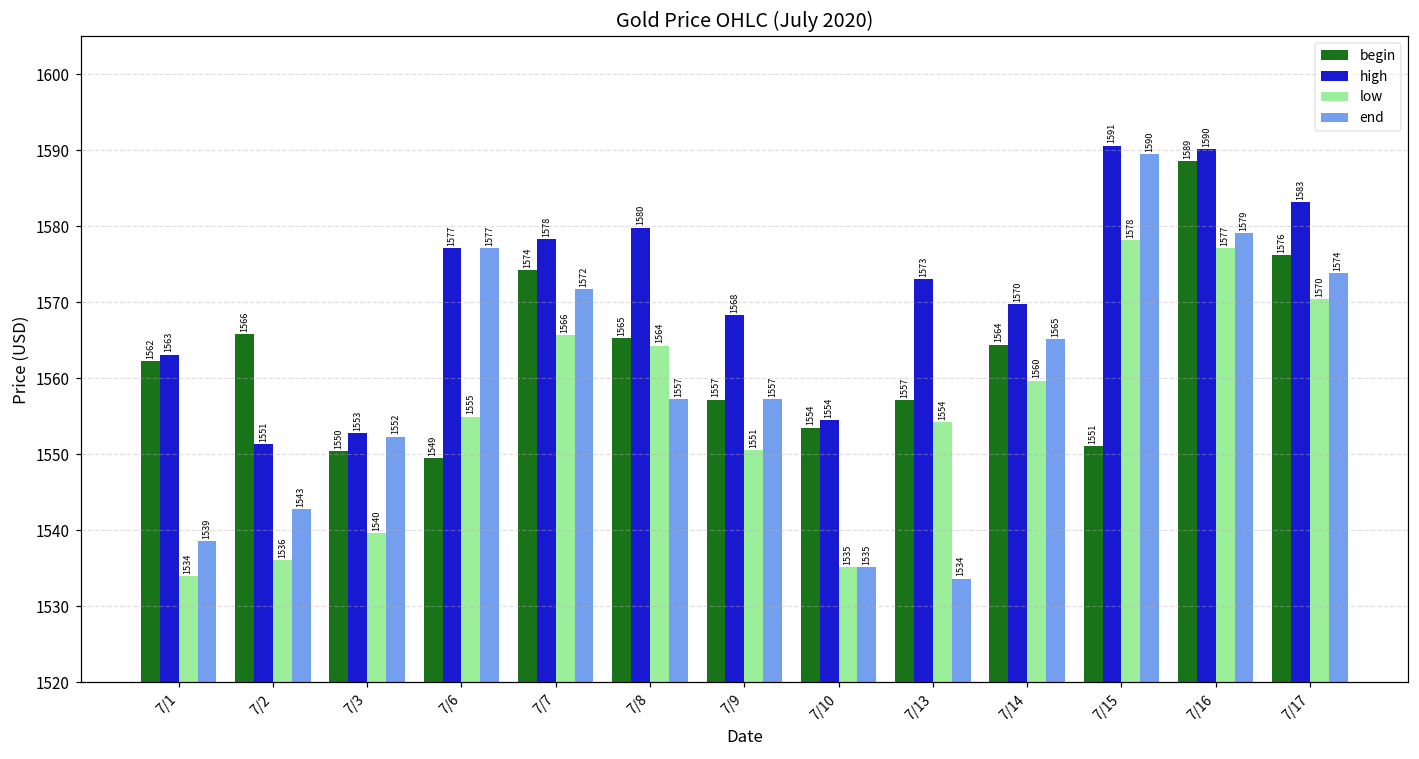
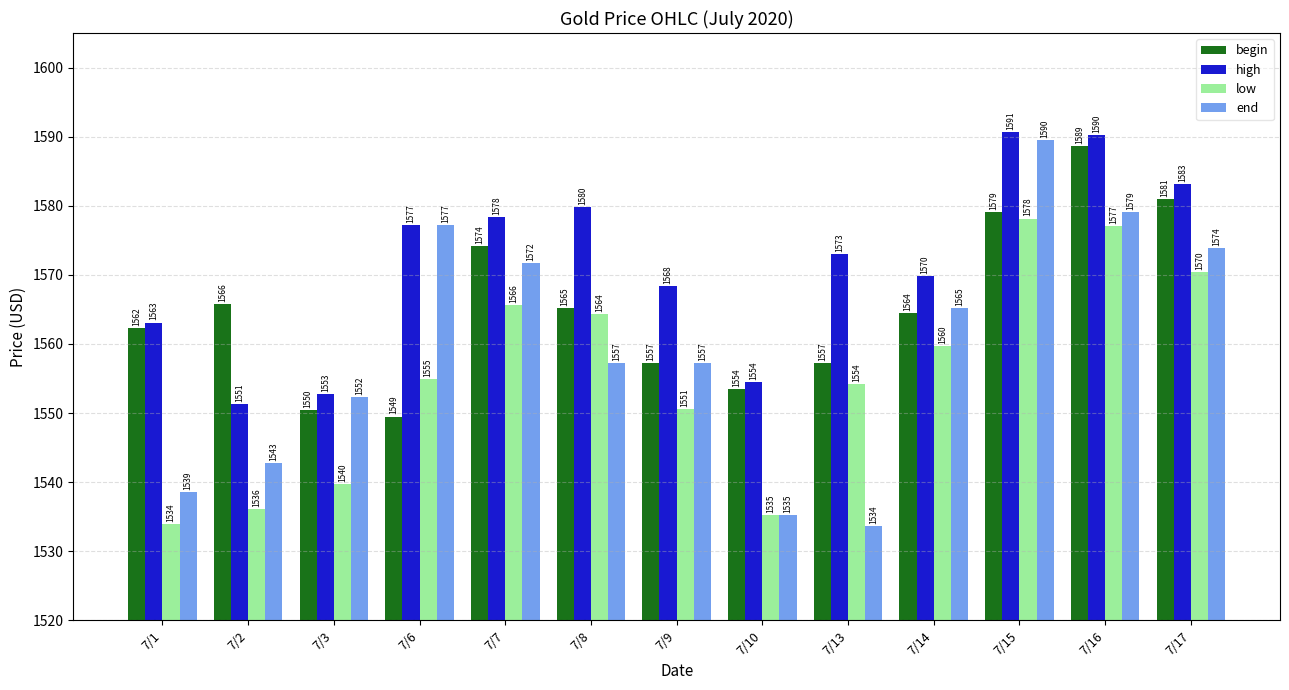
  {
    "begin": {
      "7/1": 1562,
      "7/2": 1566,
      "7/3": 1550,
      "7/6": 1549,
      "7/7": 1574,
      "7/8": 1565,
      "7/9": 1557,
      "7/10": 1554,
      "7/13": 1557,
      "7/14": 1564,
-     "7/15": 1551,
+     "7/15": 1579,
      "7/16": 1589,
-     "7/17": 1576
+     "7/17": 1581
    },
    "high": {
      "7/1": 1563,
      "7/2": 1551,
      "7/3": 1553,
      "7/6": 1577,
      "7/7": 1578,
      "7/8": 1580,
      "7/9": 1568,
      "7/10": 1554,
      "7/13": 1573,
      "7/14": 1570,
      "7/15": 1591,
      "7/16": 1590,
      "7/17": 1583
    },
    "low": {
      "7/1": 1534,
      "7/2": 1536,
      "7/3": 1540,
      "7/6": 1555,
      "7/7": 1566,
      "7/8": 1564,
      "7/9": 1551,
      "7/10": 1535,
      "7/13": 1554,
      "7/14": 1560,
      "7/15": 1578,
      "7/16": 1577,
      "7/17": 1570
    },
    "end": {
      "7/1": 1539,
      "7/2": 1543,
      "7/3": 1552,
      "7/6": 1577,
      "7/7": 1572,
      "7/8": 1557,
      "7/9": 1557,
      "7/10": 1535,
      "7/13": 1534,
      "7/14": 1565,
      "7/15": 1590,
      "7/16": 1579,
      "7/17": 1574
    }
  }
